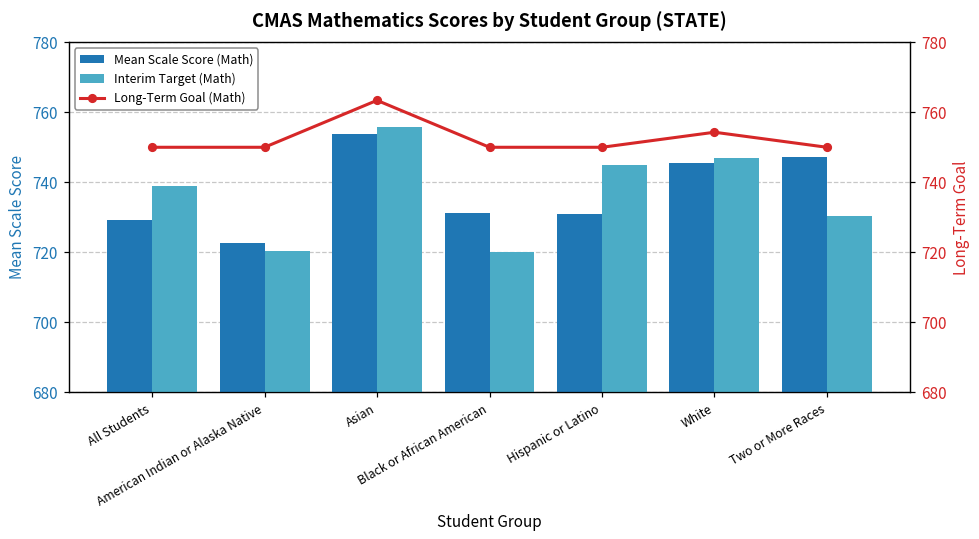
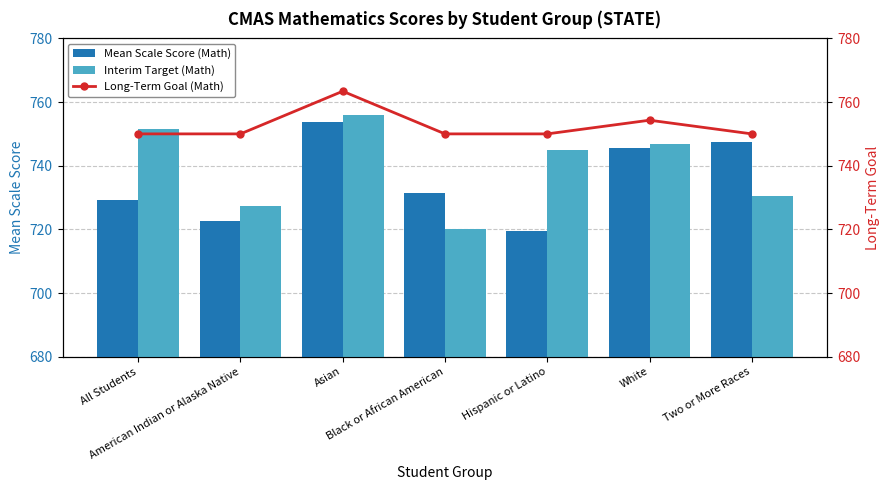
  {
    "Mean Scale Score (Math)": {
      "All Students": 729,
      "American Indian or Alaska Native": 723,
      "Asian": 754,
      "Black or African American": 731,
-     "Hispanic or Latino": 731,
+     "Hispanic or Latino": 719,
      "White": 746,
      "Two or More Races": 747
    },
    "Interim Target (Math)": {
-     "All Students": 739,
-     "American Indian or Alaska Native": 720,
+     "All Students": 752,
+     "American Indian or Alaska Native": 727,
      "Asian": 756,
      "Black or African American": 720,
      "Hispanic or Latino": 745,
      "White": 747,
      "Two or More Races": 731
    },
    "Long-Term Goal (Math)": {
      "All Students": 750,
      "American Indian or Alaska Native": 750,
      "Asian": 763,
      "Black or African American": 750,
      "Hispanic or Latino": 750,
      "White": 754,
      "Two or More Races": 750
    }
  }
